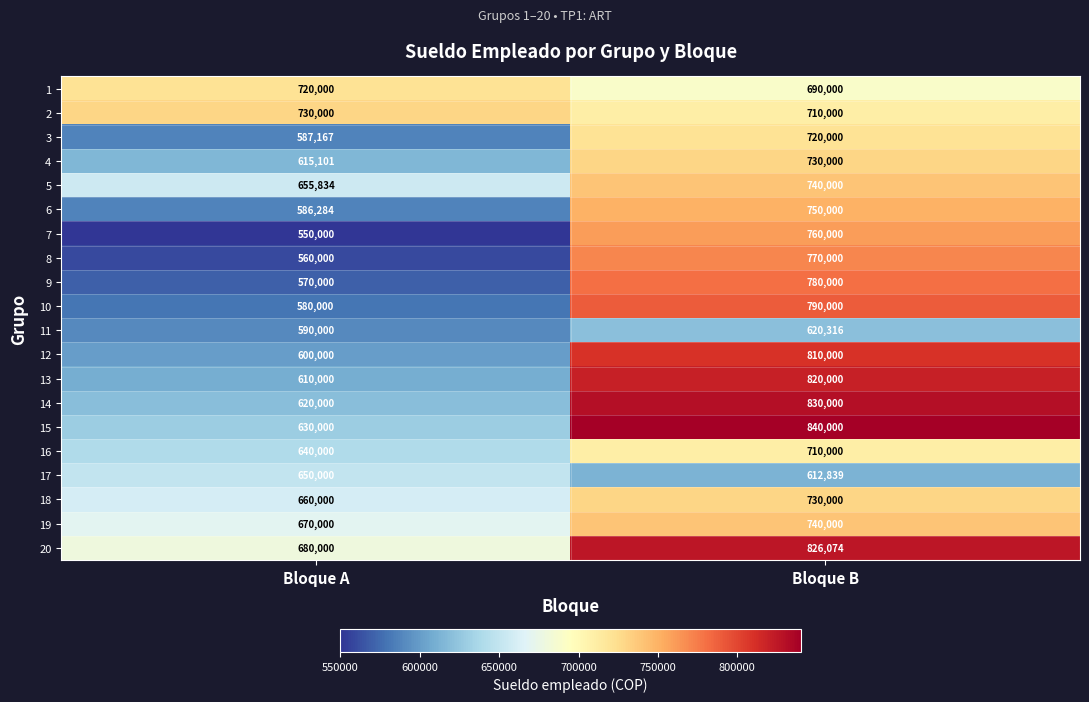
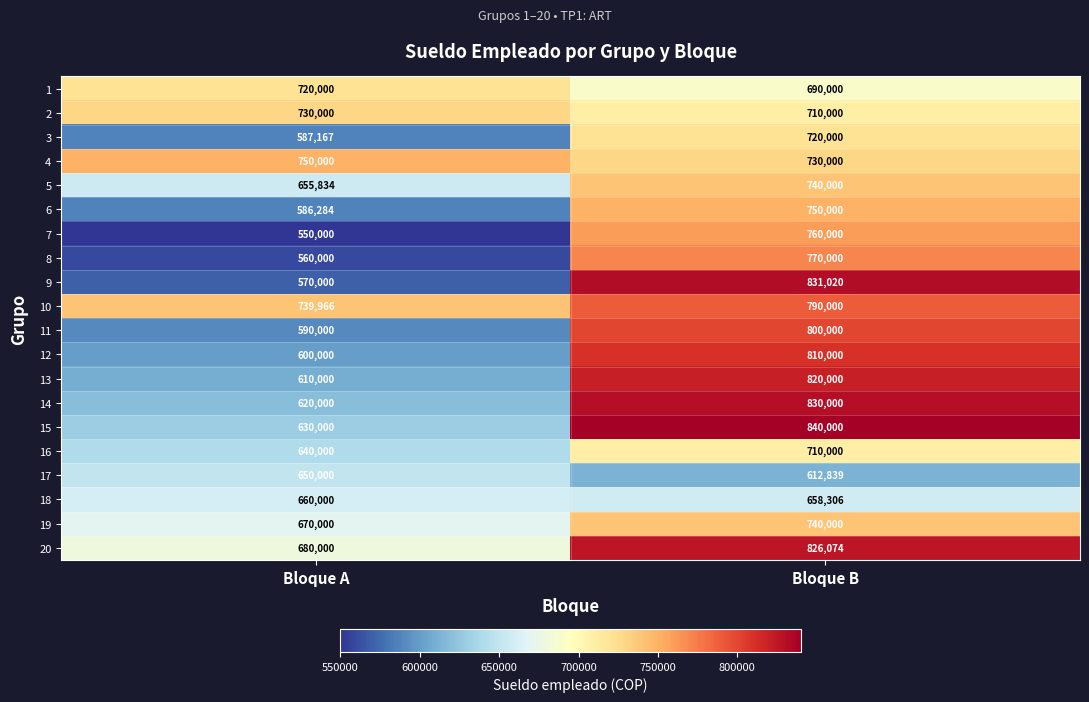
  {
    "1": {
      "Bloque A": "720,000",
      "Bloque B": "690,000"
    },
    "2": {
      "Bloque A": "730,000",
      "Bloque B": "710,000"
    },
    "3": {
      "Bloque A": "587,167",
      "Bloque B": "720,000"
    },
    "4": {
-     "Bloque A": "615,101",
+     "Bloque A": "750,000",
      "Bloque B": "730,000"
    },
    "5": {
      "Bloque A": "655,834",
      "Bloque B": "740,000"
    },
    "6": {
      "Bloque A": "586,284",
      "Bloque B": "750,000"
    },
    "7": {
      "Bloque A": "550,000",
      "Bloque B": "760,000"
    },
    "8": {
      "Bloque A": "560,000",
      "Bloque B": "770,000"
    },
    "9": {
      "Bloque A": "570,000",
-     "Bloque B": "780,000"
+     "Bloque B": "831,020"
    },
    "10": {
-     "Bloque A": "580,000",
+     "Bloque A": "739,966",
      "Bloque B": "790,000"
    },
    "11": {
      "Bloque A": "590,000",
-     "Bloque B": "620,316"
+     "Bloque B": "800,000"
    },
    "12": {
      "Bloque A": "600,000",
      "Bloque B": "810,000"
    },
    "13": {
      "Bloque A": "610,000",
      "Bloque B": "820,000"
    },
    "14": {
      "Bloque A": "620,000",
      "Bloque B": "830,000"
    },
    "15": {
      "Bloque A": "630,000",
      "Bloque B": "840,000"
    },
    "16": {
      "Bloque A": "640,000",
      "Bloque B": "710,000"
    },
    "17": {
      "Bloque A": "650,000",
      "Bloque B": "612,839"
    },
    "18": {
      "Bloque A": "660,000",
-     "Bloque B": "730,000"
+     "Bloque B": "658,306"
    },
    "19": {
      "Bloque A": "670,000",
      "Bloque B": "740,000"
    },
    "20": {
      "Bloque A": "680,000",
      "Bloque B": "826,074"
    }
  }
